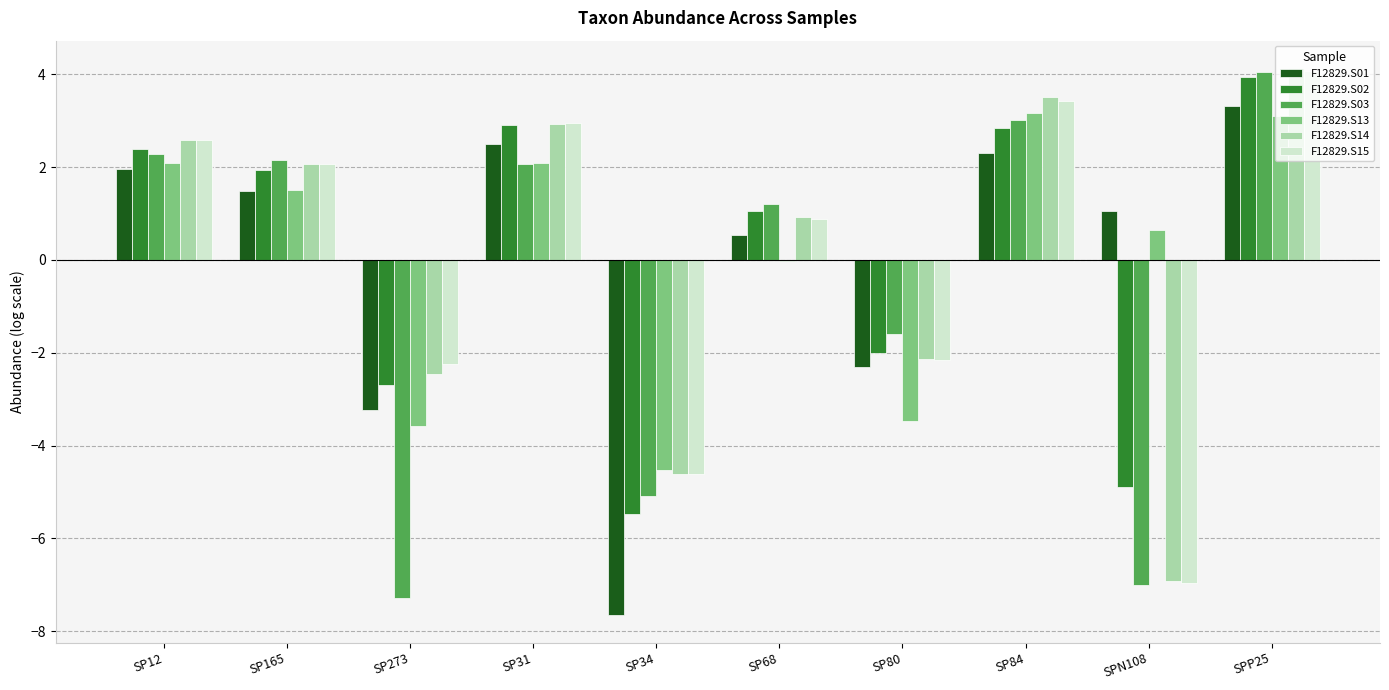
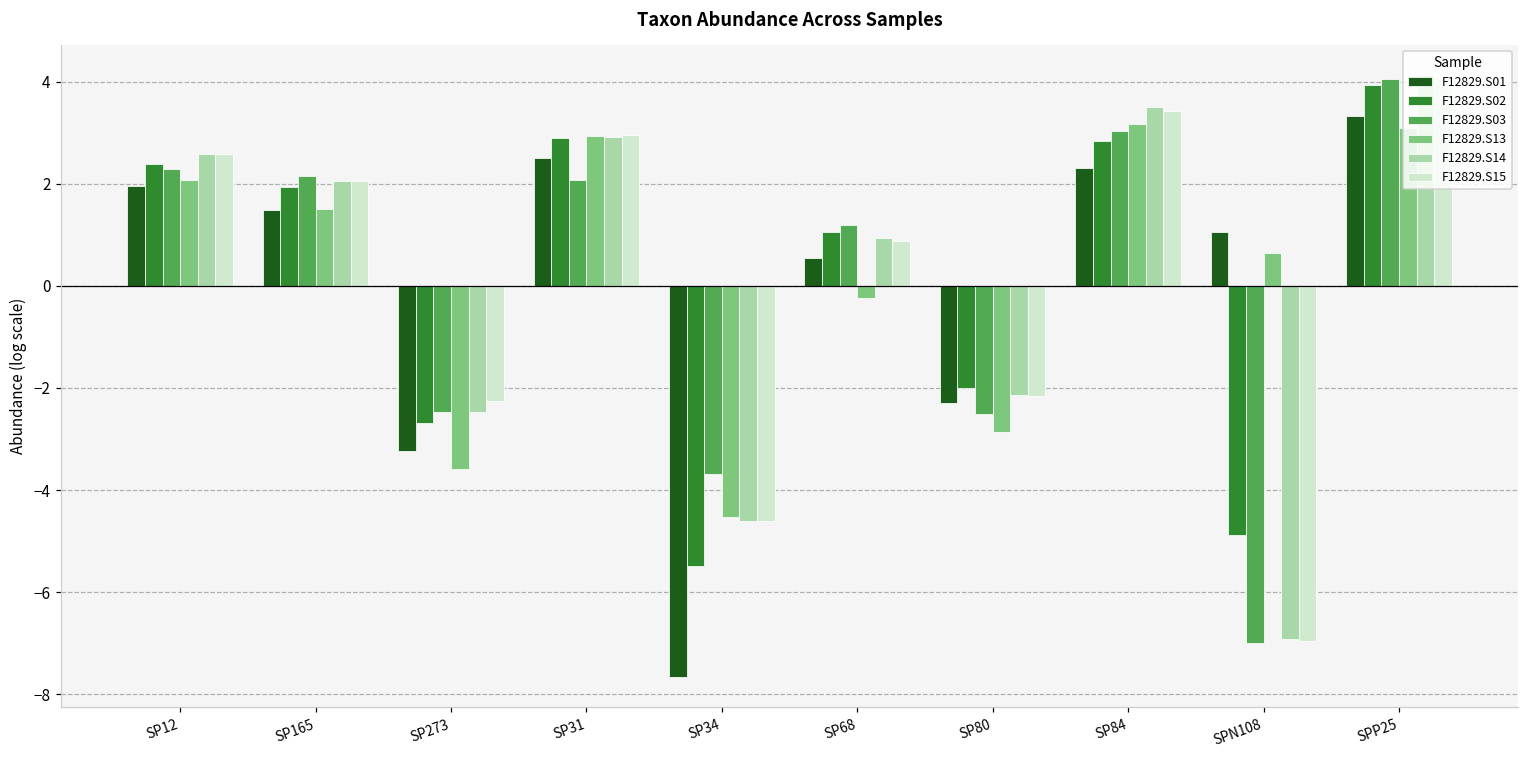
  {
    "F12829.S03": {
      "SP12": 2.3,
      "SP165": 2.1,
-     "SP273": -7.3,
+     "SP273": -2.5,
      "SP31": 2.1,
-     "SP34": -5.1,
+     "SP34": -3.7,
      "SP68": 1.2,
-     "SP80": -1.6,
+     "SP80": -2.5,
      "SP84": 3.0,
      "SPN108": -7.0,
      "SPP25": 4.1
    },
    "F12829.S13": {
      "SP12": 2.1,
      "SP165": 1.5,
      "SP273": -3.6,
-     "SP31": 2.1,
+     "SP31": 2.9,
      "SP34": -4.5,
-     "SP68": 0.0,
-     "SP80": -3.5,
+     "SP68": -0.2,
+     "SP80": -2.9,
      "SP84": 3.2,
      "SPN108": 0.6
    }
  }
